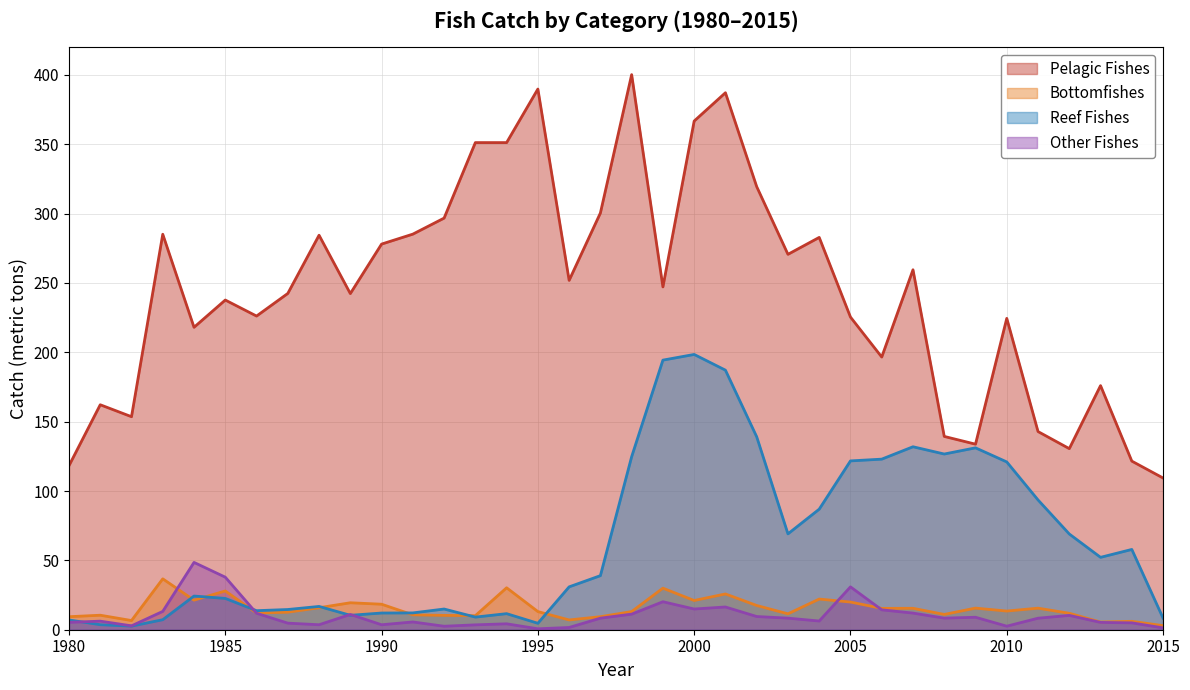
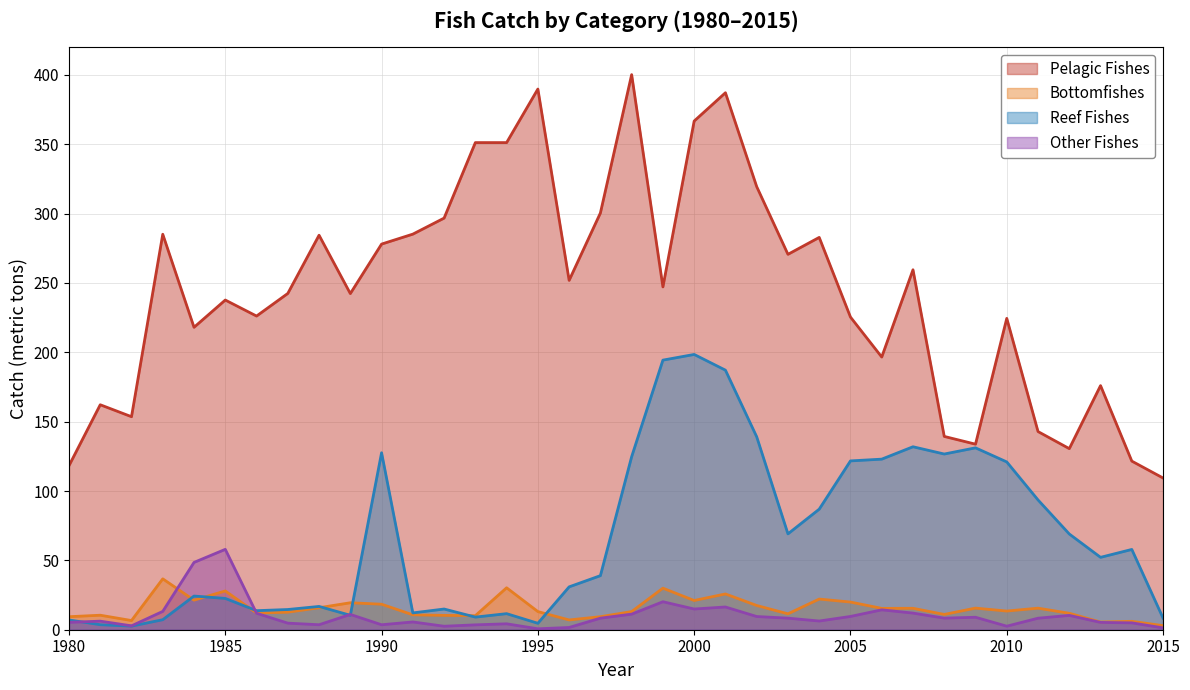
  {
    "Reef Fishes": {
      "1985": 23,
-     "1990": 12,
+     "1990": 128,
      "1995": 5,
      "2000": 198,
      "2005": 122,
      "2010": 121,
      "2015": 8
    },
    "Other Fishes": {
-     "1985": 38,
+     "1985": 58,
      "1990": 4,
      "1995": 1,
      "2000": 15,
-     "2005": 31,
+     "2005": 10,
      "2010": 3
    }
  }
